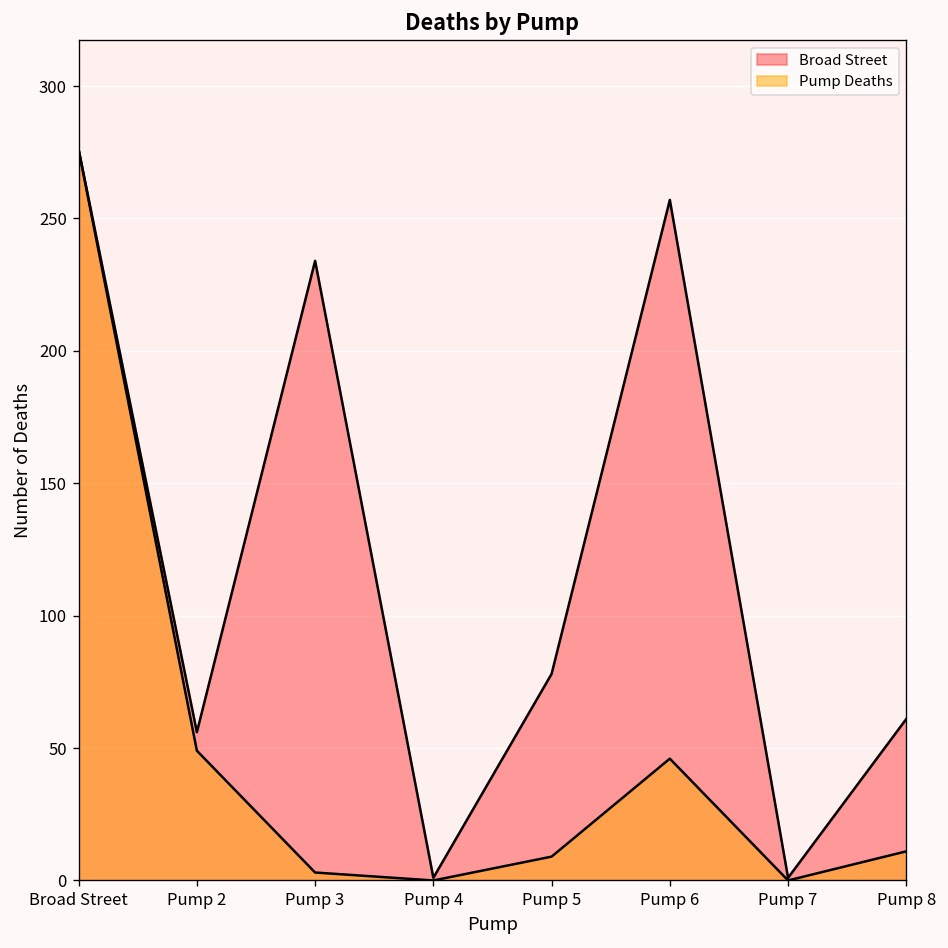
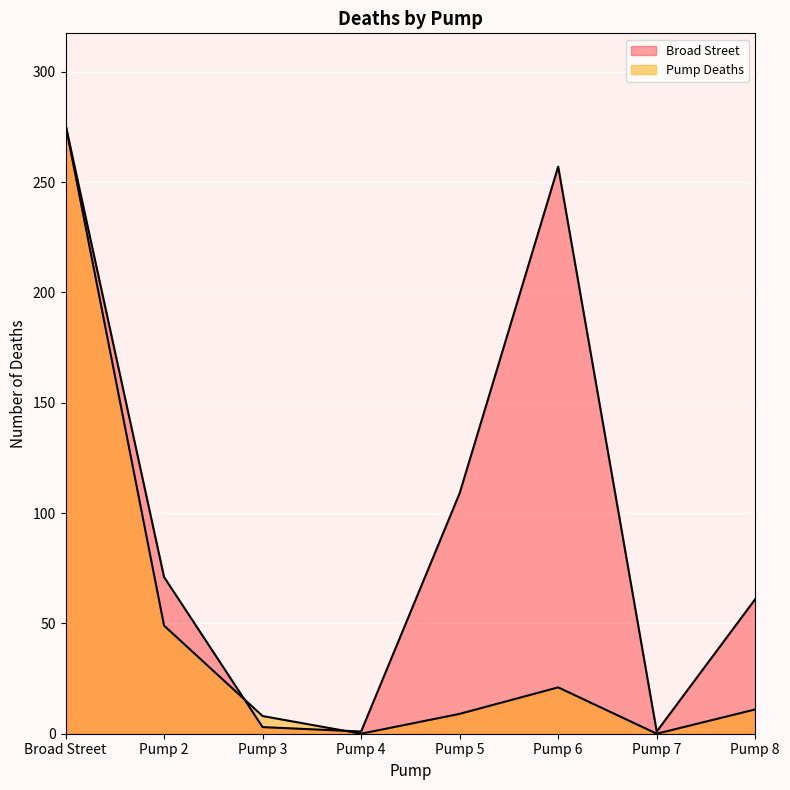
  {
    "Broad Street": {
-     "Pump 2": 56,
-     "Pump 3": 234,
-     "Pump 5": 78,
+     "Pump 2": 71,
+     "Pump 3": 3,
+     "Pump 5": 109,
      "Pump 6": 257,
      "Pump 8": 61
    },
    "Pump Deaths": {
      "Pump 2": 49,
-     "Pump 3": 3,
+     "Pump 3": 8,
      "Pump 5": 9,
-     "Pump 6": 46,
+     "Pump 6": 21,
      "Pump 8": 11
    }
  }
